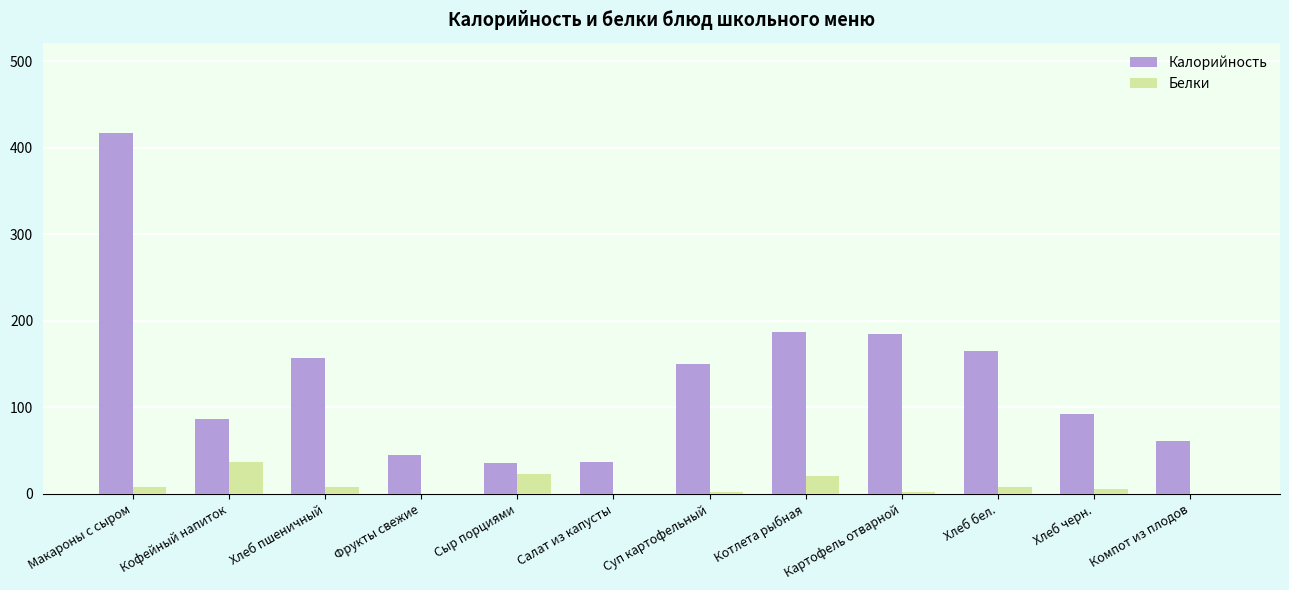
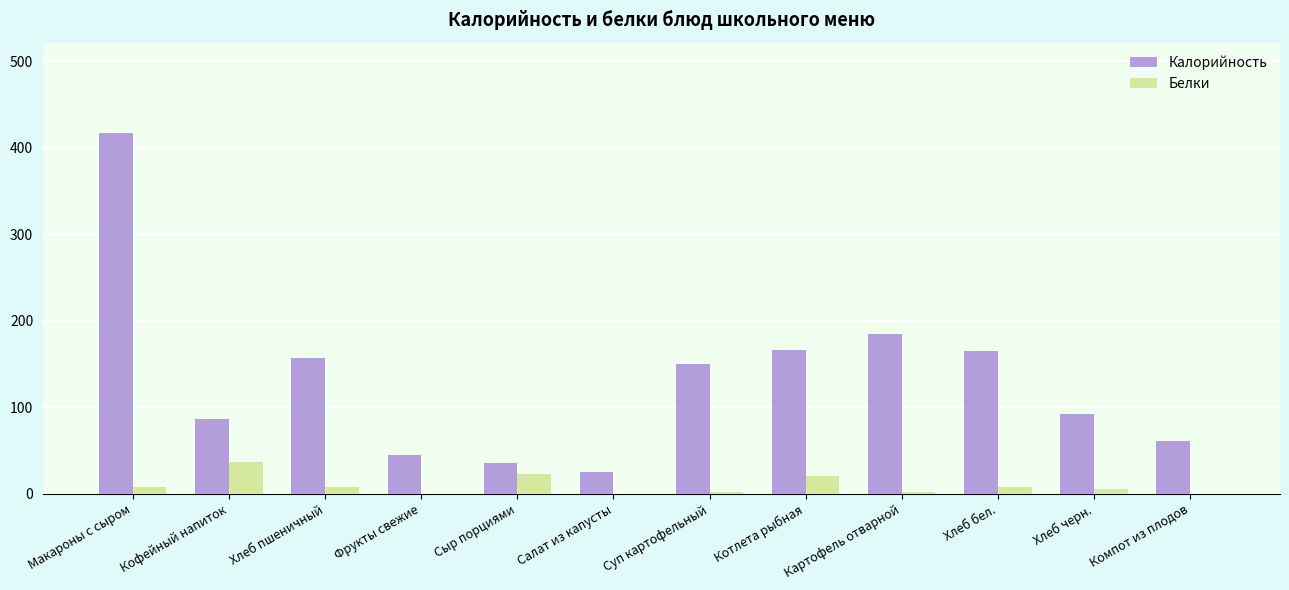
  {
    "Калорийность": {
      "Макароны с сыром": 420,
      "Кофейный напиток": 90,
      "Хлеб пшеничный": 160,
      "Фрукты свежие": 40,
      "Сыр порциями": 40,
-     "Салат из капусты": 40,
+     "Салат из капусты": 30,
      "Суп картофельный": 150,
-     "Котлета рыбная": 190,
+     "Котлета рыбная": 170,
      "Картофель отварной": 180,
      "Хлеб бел.": 170,
      "Хлеб черн.": 90,
      "Компот из плодов": 60
    },
    "Белки": {
      "Макароны с сыром": 10,
      "Кофейный напиток": 40,
      "Хлеб пшеничный": 10,
      "Фрукты свежие": 0,
      "Сыр порциями": 20,
      "Салат из капусты": 0,
      "Котлета рыбная": 20,
      "Хлеб бел.": 10,
      "Хлеб черн.": 10,
      "Компот из плодов": 0
    }
  }
